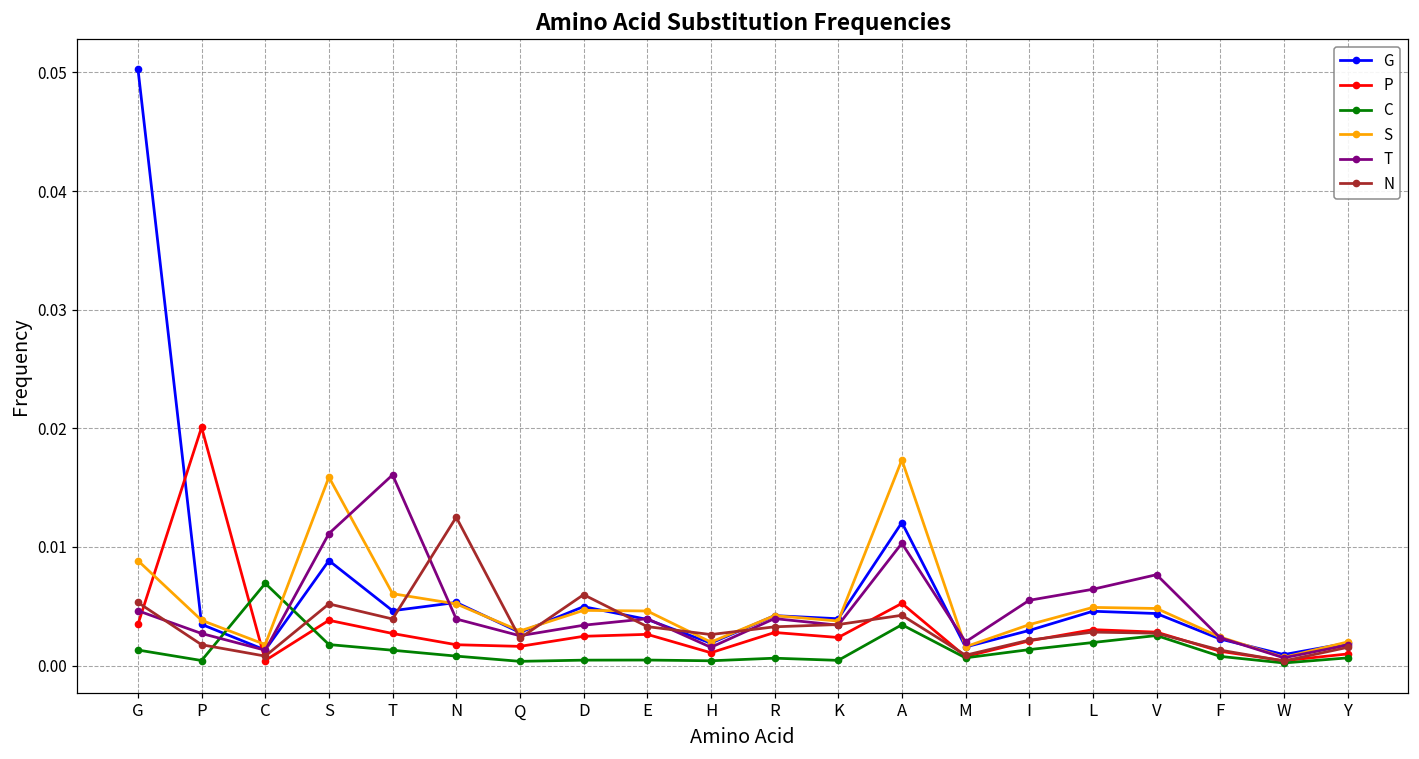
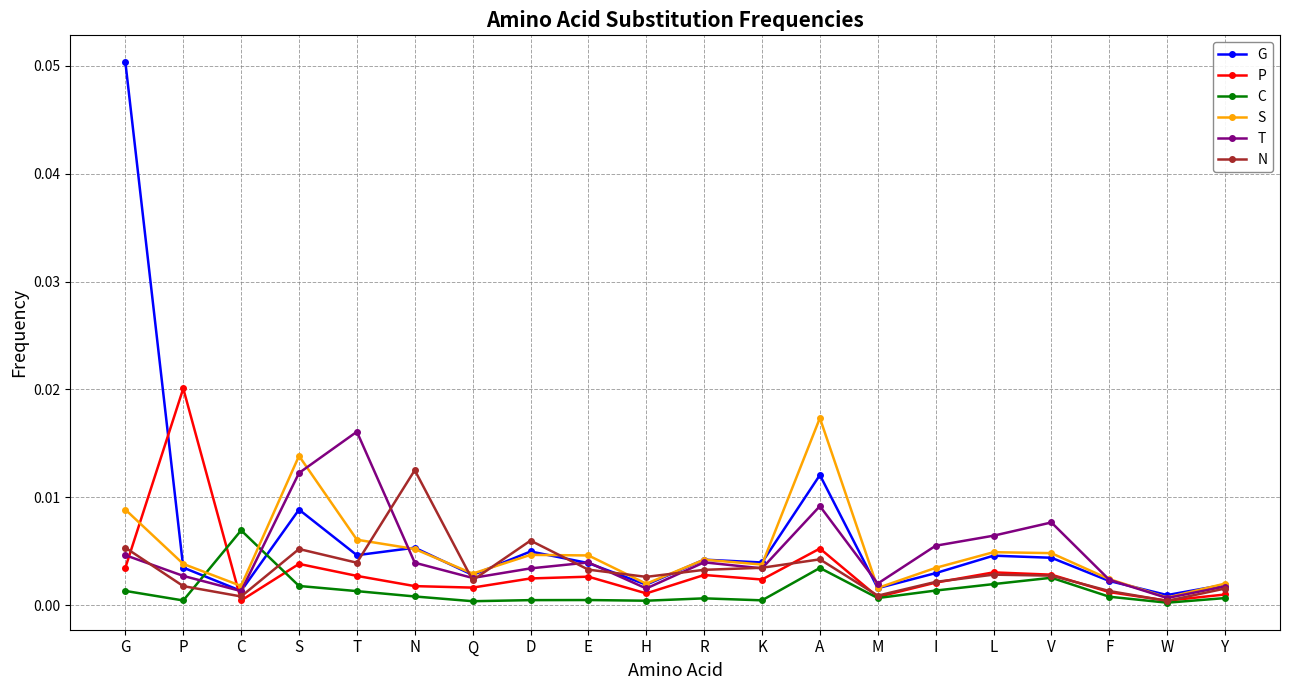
  {
    "G": {
      "G": 0.0503,
      "P": 0.0035,
      "S": 0.0089,
      "T": 0.0046,
      "D": 0.0050,
      "A": 0.0121,
      "I": 0.0030,
      "L": 0.0046,
      "V": 0.0044
    },
    "P": {
      "G": 0.0035,
      "P": 0.0201,
      "C": 0.0004,
      "S": 0.0038,
      "T": 0.0027,
      "N": 0.0018,
      "Q": 0.0016,
      "D": 0.0025,
      "E": 0.0026,
      "H": 0.0011,
      "R": 0.0028,
      "K": 0.0024,
      "A": 0.0052,
      "Y": 0.0010
    },
    "C": {
      "G": 0.0013,
      "P": 0.0004,
      "C": 0.0069,
      "S": 0.0018,
      "T": 0.0013,
      "N": 0.0008,
      "Q": 0.0004,
      "D": 0.0005,
      "E": 0.0005,
      "H": 0.0004,
      "R": 0.0006,
      "K": 0.0004,
      "A": 0.0034,
      "I": 0.0013,
      "L": 0.0019,
      "F": 0.0008,
      "Y": 0.0006
    },
    "S": {
      "G": 0.0089,
      "P": 0.0038,
      "C": 0.0018,
-     "S": 0.0159,
+     "S": 0.0138,
      "T": 0.0061,
      "D": 0.0047,
      "E": 0.0046,
      "A": 0.0173,
      "I": 0.0035,
      "L": 0.0049,
      "V": 0.0048
    },
    "T": {
      "G": 0.0046,
      "P": 0.0027,
-     "S": 0.0111,
+     "S": 0.0122,
      "T": 0.0161,
      "N": 0.0039,
      "D": 0.0034,
      "H": 0.0015,
      "R": 0.0040,
-     "A": 0.0103,
+     "A": 0.0092,
      "M": 0.0020,
      "I": 0.0055,
      "L": 0.0064,
      "V": 0.0077
    },
    "N": {
      "G": 0.0053,
      "P": 0.0018,
      "C": 0.0008,
      "S": 0.0052,
      "T": 0.0039,
      "N": 0.0125,
      "D": 0.0060,
      "E": 0.0033,
      "H": 0.0026,
      "R": 0.0033,
      "A": 0.0042
    }
  }
